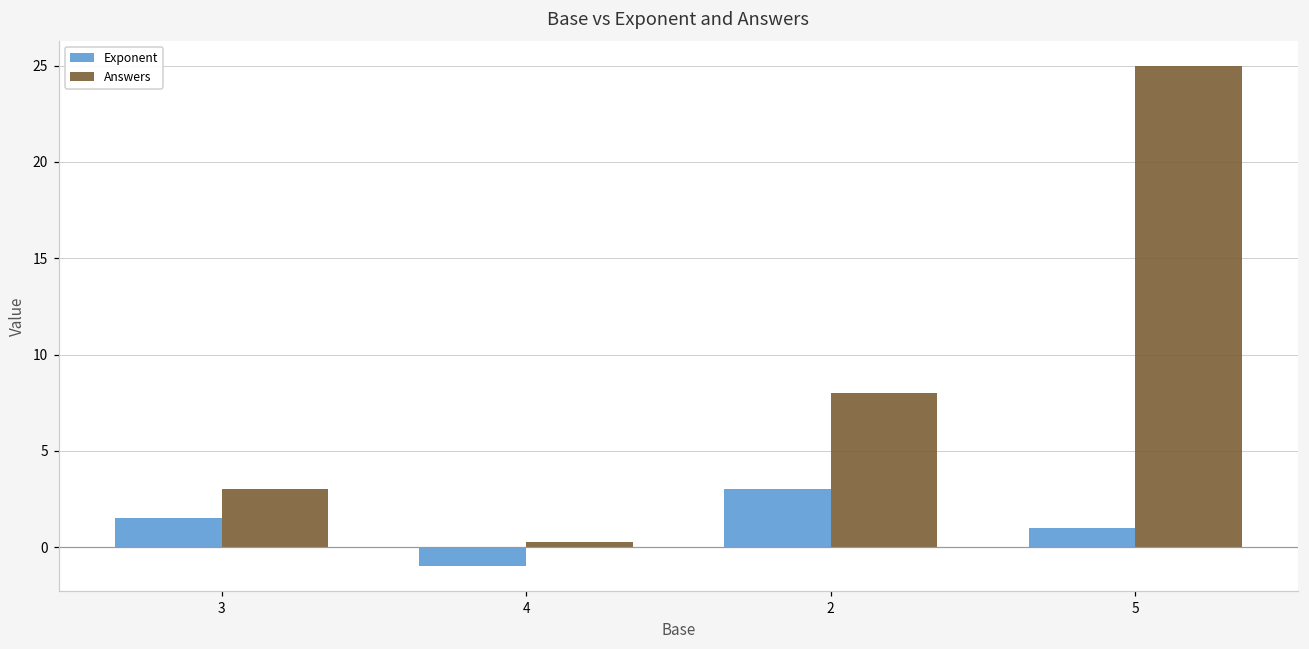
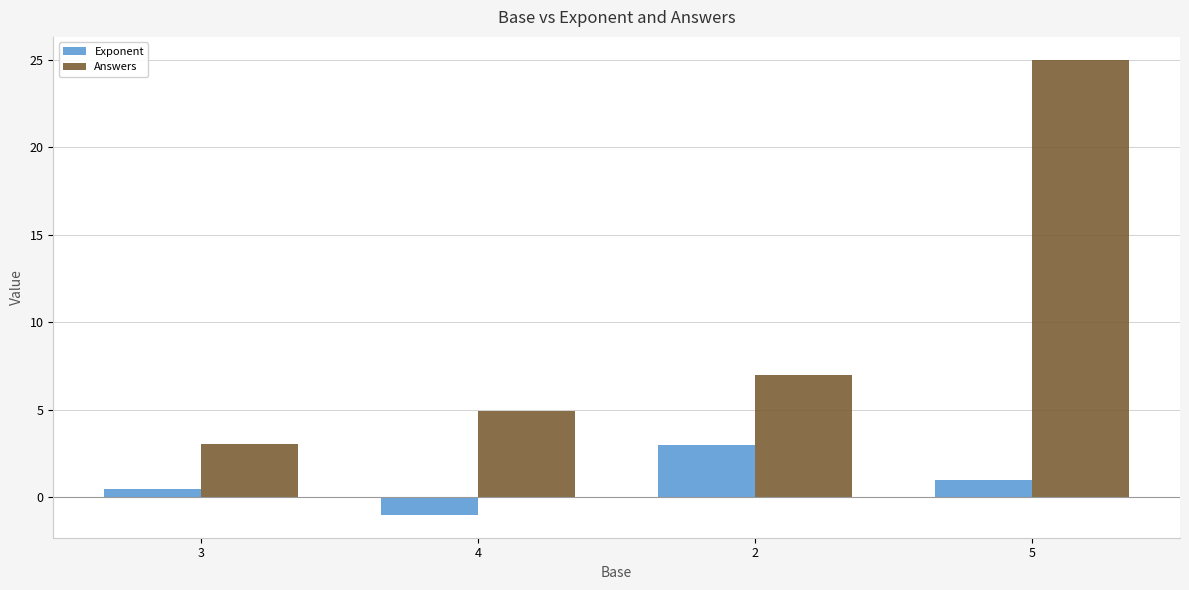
  {
    "Exponent": {
-     "3": 1.5,
+     "3": 0.5,
      "4": -1.0,
      "2": 3.0,
      "5": 1.0
    },
    "Answers": {
      "3": 3.0,
-     "4": 0.3,
-     "2": 8,
+     "4": 4.9,
+     "2": 7,
      "5": 25.0
    }
  }
